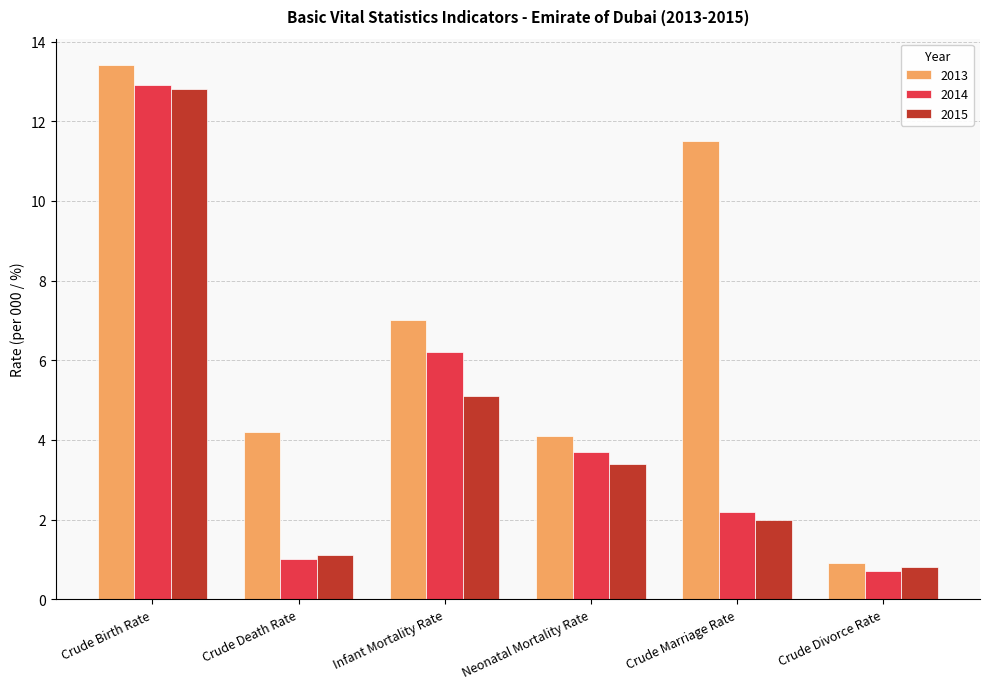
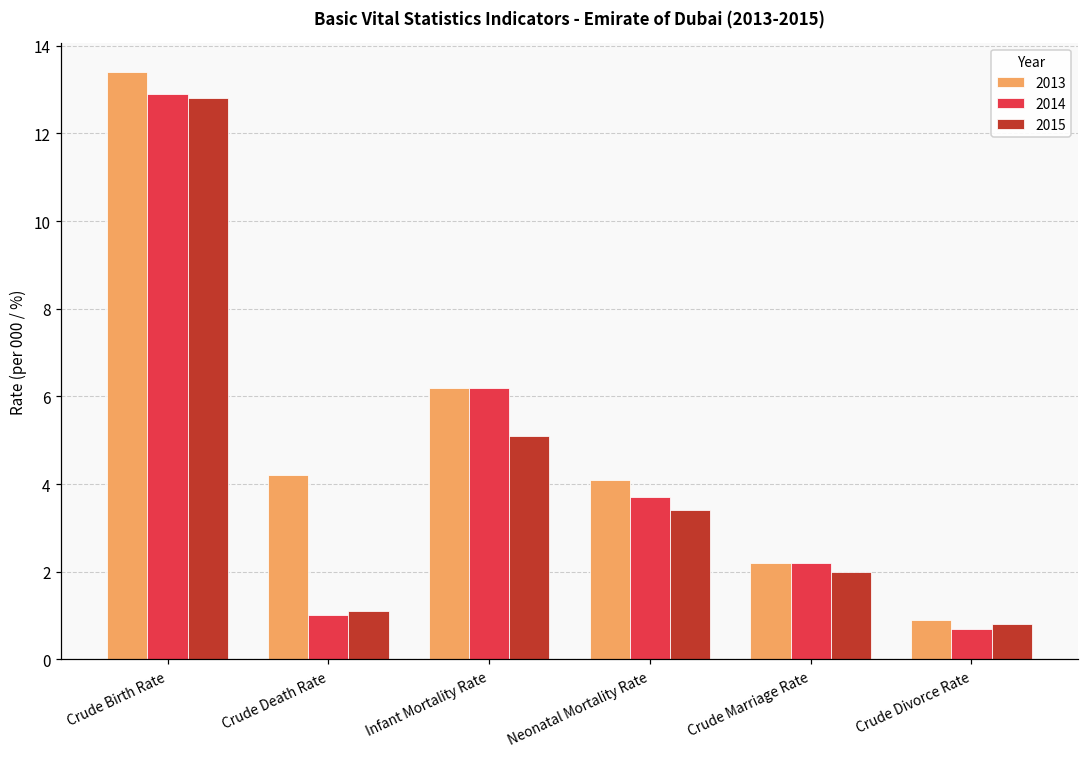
  {
    "2013": {
      "Crude Birth Rate": 13.4,
      "Crude Death Rate": 4.2,
-     "Infant Mortality Rate": 7.0,
+     "Infant Mortality Rate": 6.2,
      "Neonatal Mortality Rate": 4.1,
-     "Crude Marriage Rate": 11.5,
+     "Crude Marriage Rate": 2.2,
      "Crude Divorce Rate": 0.9
    }
  }
